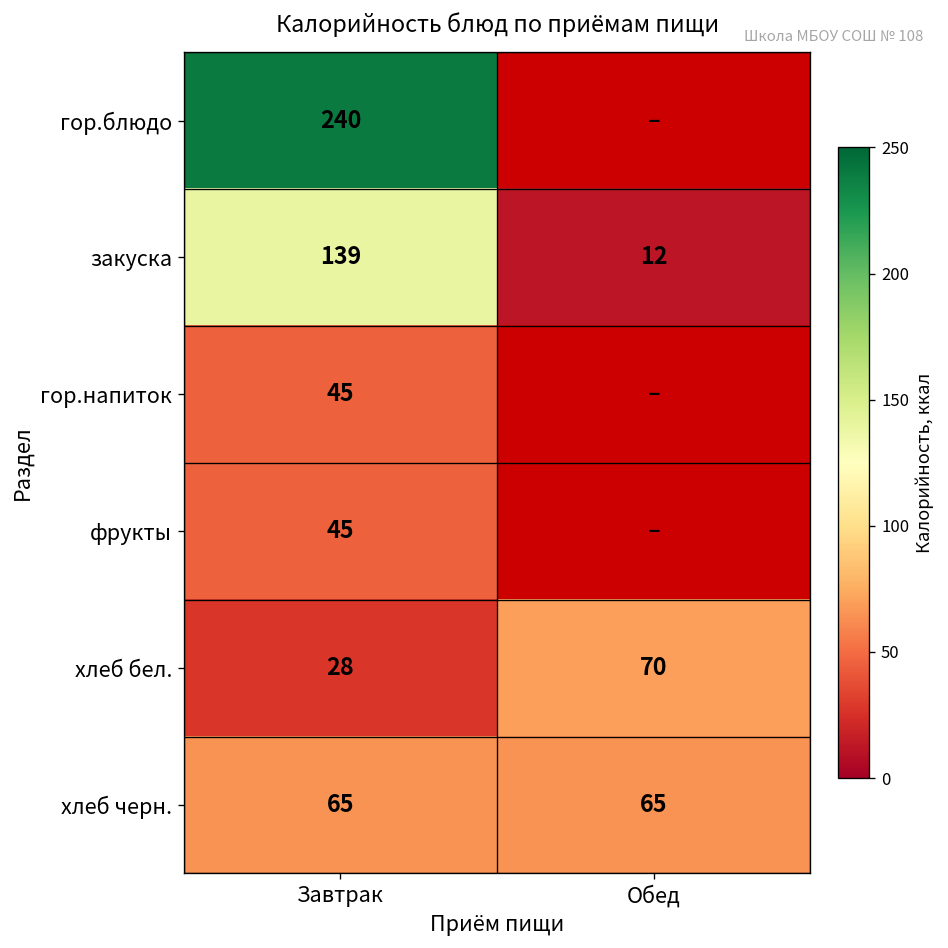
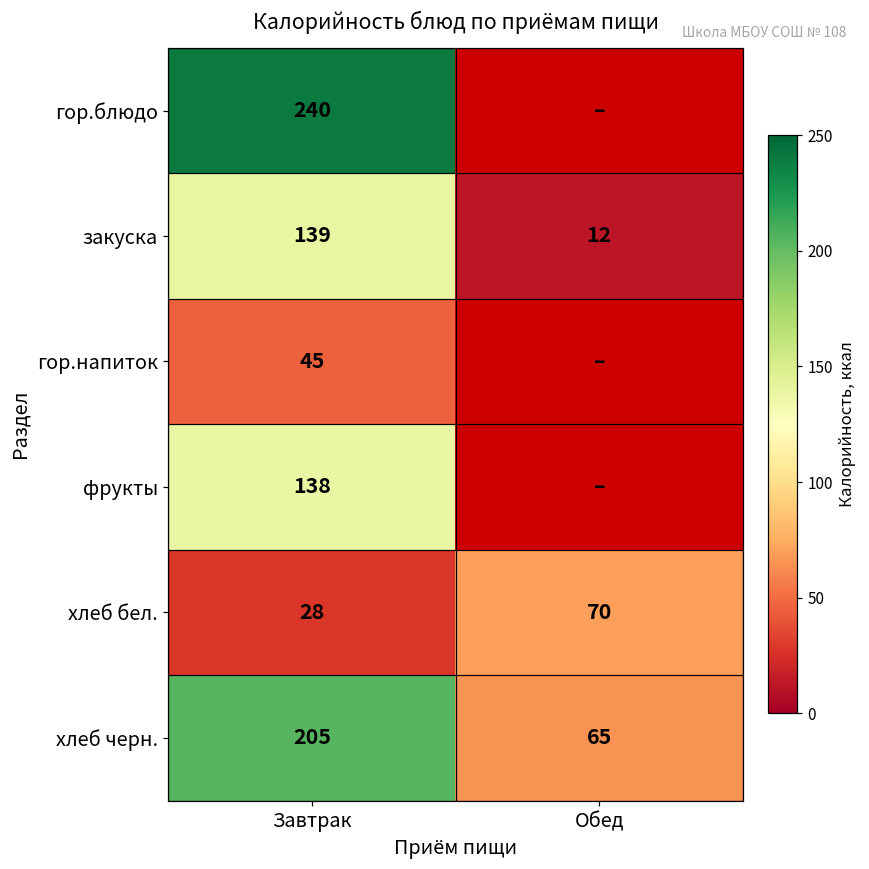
  {
    "гор.блюдо": {
      "Завтрак": 240
    },
    "закуска": {
      "Завтрак": 139,
      "Обед": 12
    },
    "гор.напиток": {
      "Завтрак": 45
    },
    "фрукты": {
-     "Завтрак": 45
+     "Завтрак": 138
    },
    "хлеб бел.": {
      "Завтрак": 28,
      "Обед": 70
    },
    "хлеб черн.": {
-     "Завтрак": 65,
+     "Завтрак": 205,
      "Обед": 65
    }
  }
